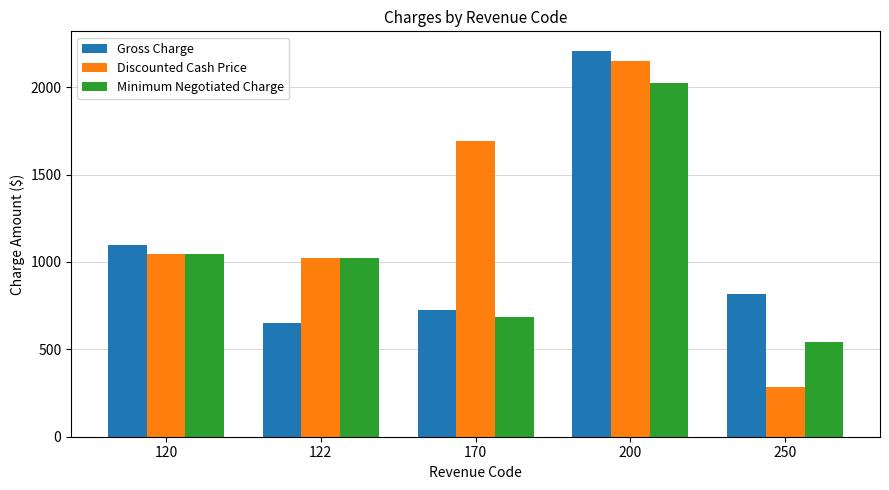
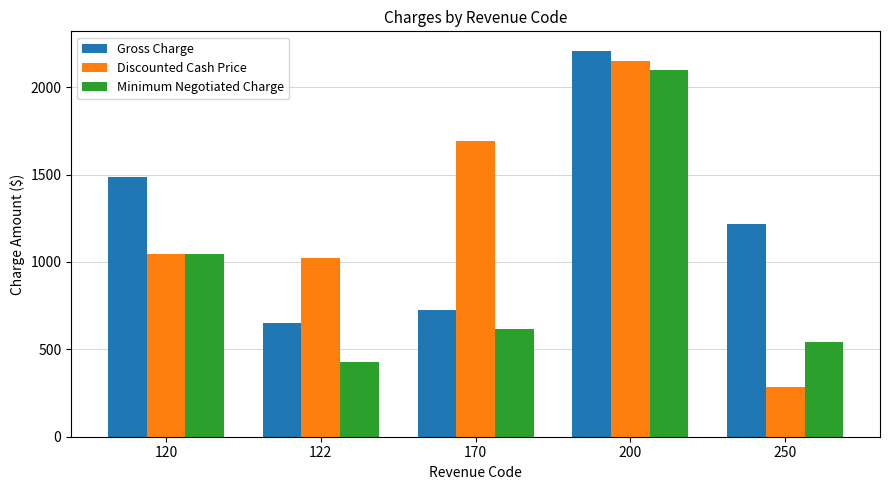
  {
    "Gross Charge": {
-     "120": 1100,
+     "120": 1490,
      "122": 650,
      "170": 720,
      "200": 2210,
-     "250": 820
+     "250": 1220
    },
    "Discounted Cash Price": {
      "120": 1040,
      "122": 1020,
      "170": 1690,
      "200": 2150,
      "250": 280
    },
    "Minimum Negotiated Charge": {
      "120": 1040,
-     "122": 1020,
-     "170": 690,
-     "200": 2020,
+     "122": 430,
+     "170": 620,
+     "200": 2100,
      "250": 540
    }
  }
